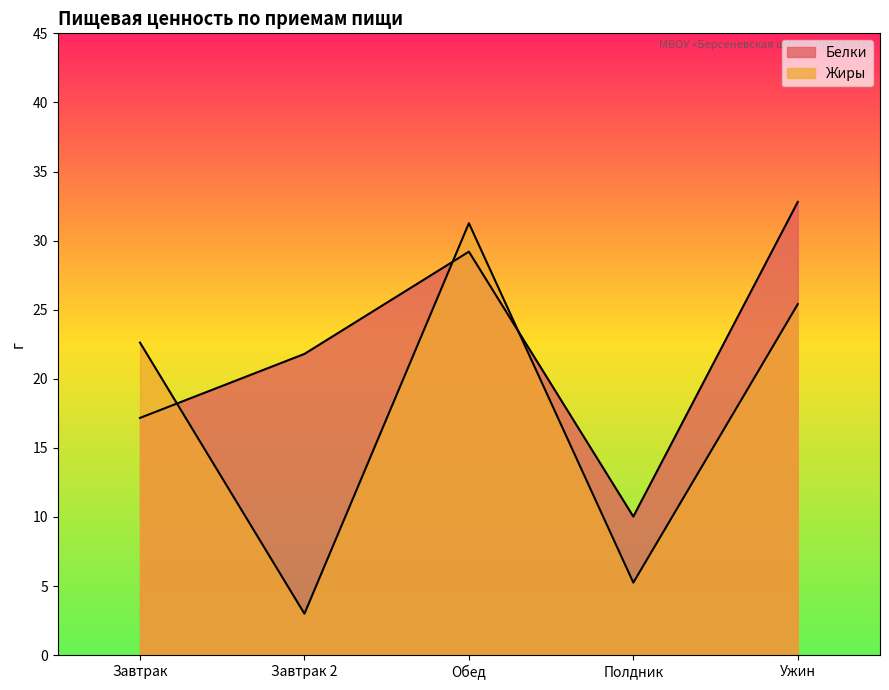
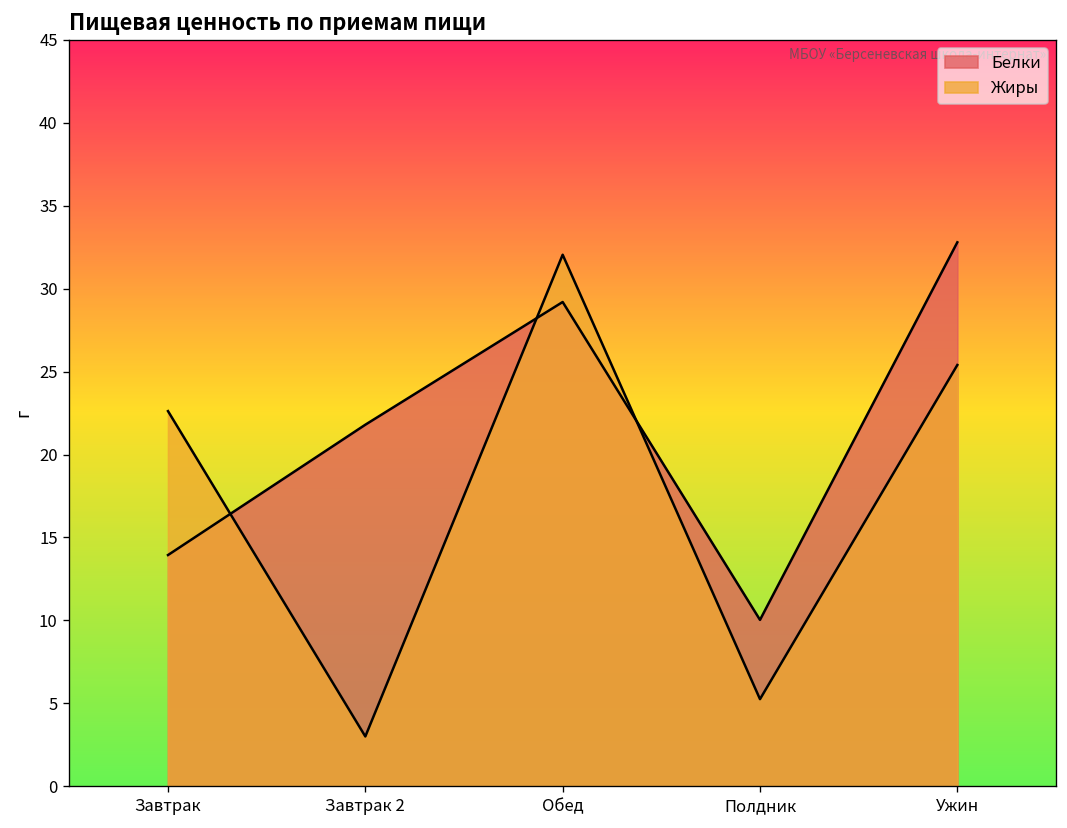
  {
    "Белки": {
-     "Завтрак": 17.2,
+     "Завтрак": 13.9,
      "Завтрак 2": 21.8,
      "Обед": 29.2,
      "Полдник": 10.0,
      "Ужин": 32.8
    },
    "Жиры": {
      "Завтрак": 22.6,
      "Завтрак 2": 3.0,
-     "Обед": 31.3,
+     "Обед": 32.1,
      "Полдник": 5.3,
      "Ужин": 25.4
    }
  }
